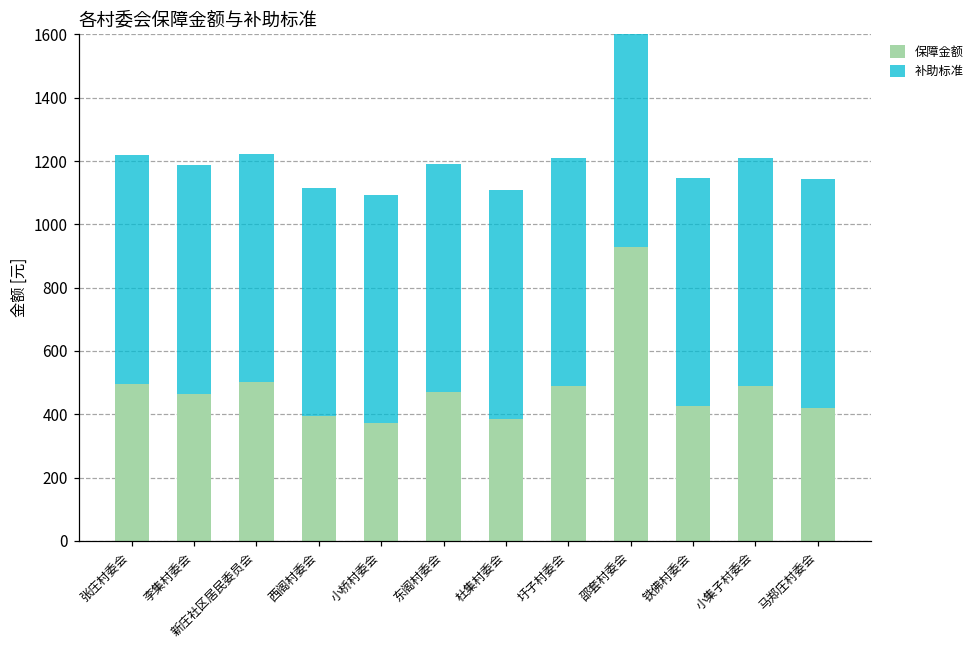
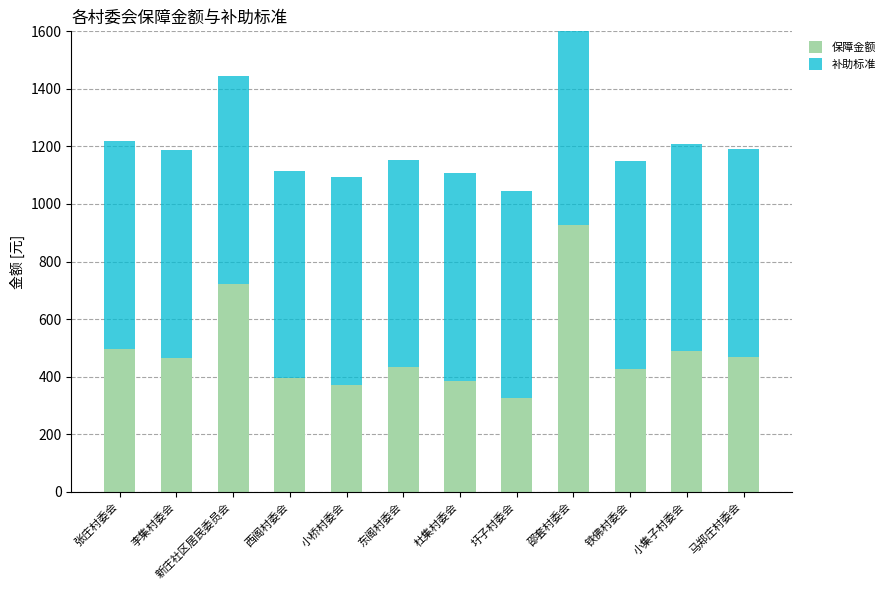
  {
    "保障金额": {
      "张庄村委会": 500,
      "李集村委会": 470,
-     "新庄社区居民委员会": 500,
+     "新庄社区居民委员会": 720,
      "西阁村委会": 390,
      "小桥村委会": 370,
-     "东阁村委会": 470,
+     "东阁村委会": 430,
      "杜集村委会": 390,
-     "圩子村委会": 490,
+     "圩子村委会": 320,
      "邵套村委会": 930,
      "铁佛村委会": 430,
      "小集子村委会": 490,
-     "马郑庄村委会": 420
+     "马郑庄村委会": 470
    },
    "补助标准": {
      "张庄村委会": 720,
      "李集村委会": 720,
      "新庄社区居民委员会": 720,
      "西阁村委会": 720,
      "小桥村委会": 720,
      "东阁村委会": 720,
      "杜集村委会": 720,
      "圩子村委会": 720,
      "铁佛村委会": 720,
      "小集子村委会": 720,
      "马郑庄村委会": 720
    }
  }
